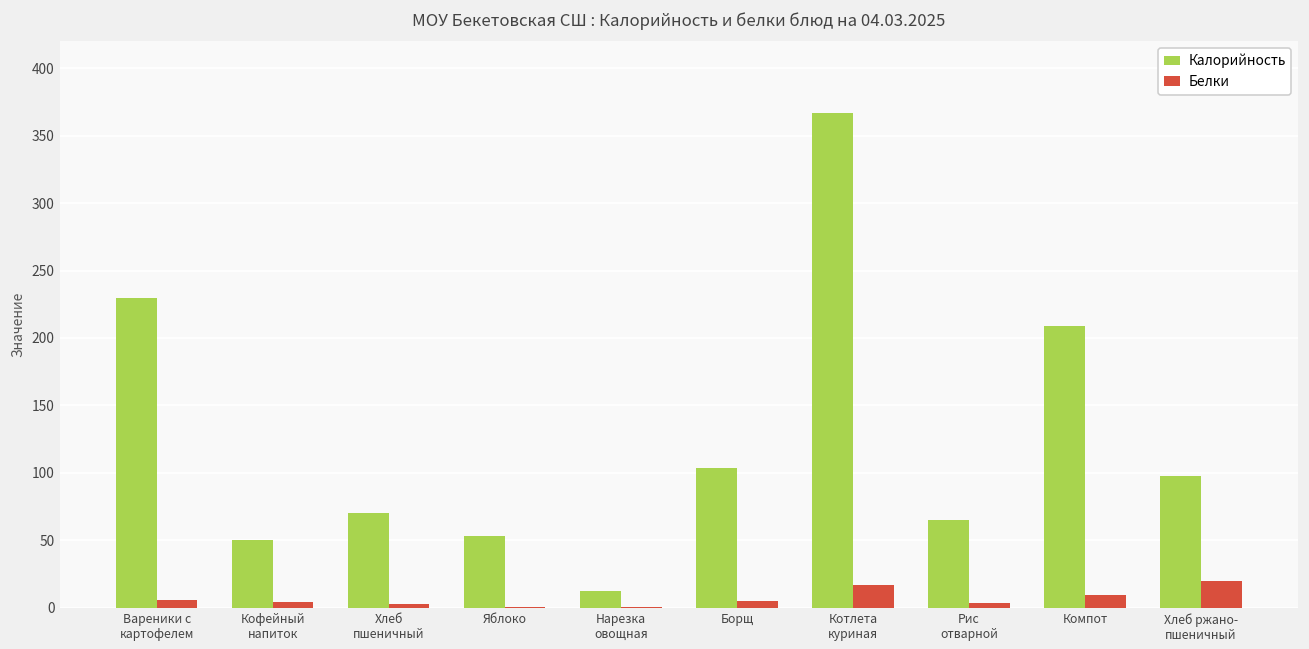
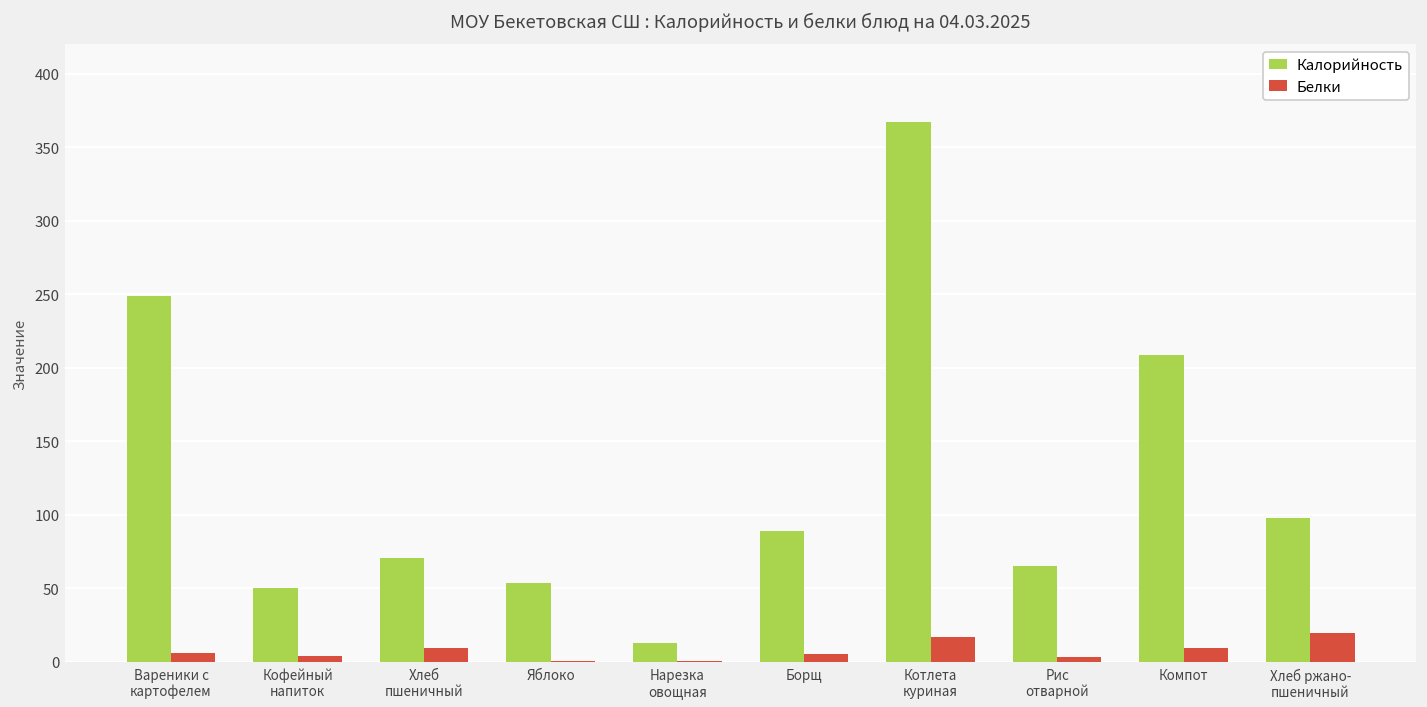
  {
    "Калорийность": {
-     "Вареники с картофелем": 230,
+     "Вареники с картофелем": 249,
      "Кофейный напиток": 50,
      "Хлеб пшеничный": 70,
      "Яблоко": 53,
      "Нарезка овощная": 13,
-     "Борщ": 104,
+     "Борщ": 89,
      "Котлета куриная": 367,
      "Рис отварной": 65,
      "Компот": 209,
      "Хлеб ржано- пшеничный": 98
    },
    "Белки": {
      "Вареники с картофелем": 6,
      "Кофейный напиток": 4,
-     "Хлеб пшеничный": 2,
+     "Хлеб пшеничный": 10,
      "Борщ": 5,
      "Котлета куриная": 17,
      "Рис отварной": 4,
      "Компот": 9,
      "Хлеб ржано- пшеничный": 20
    }
  }
